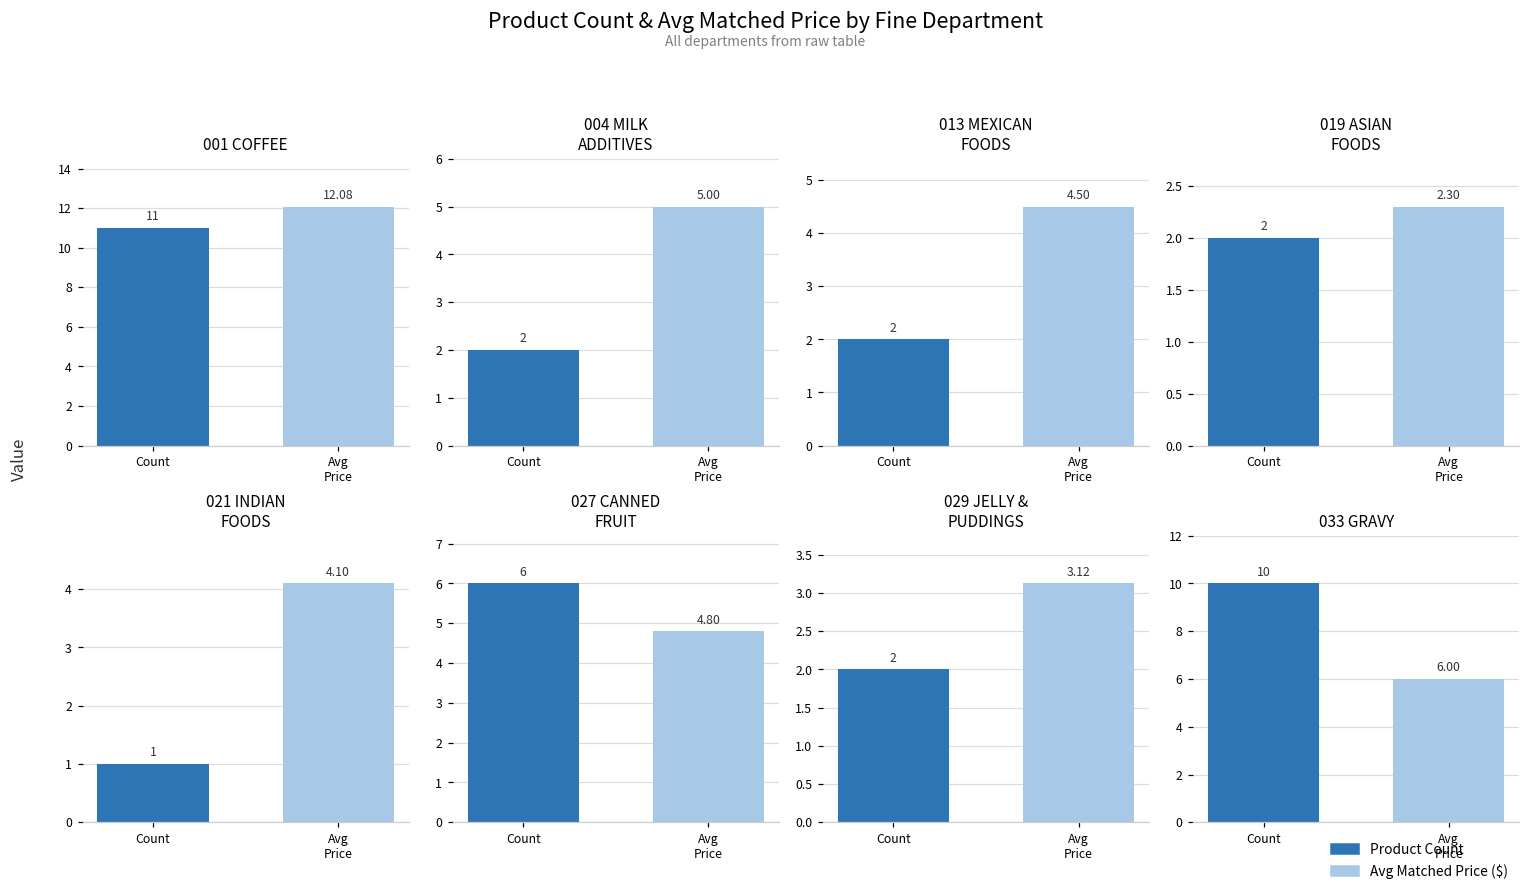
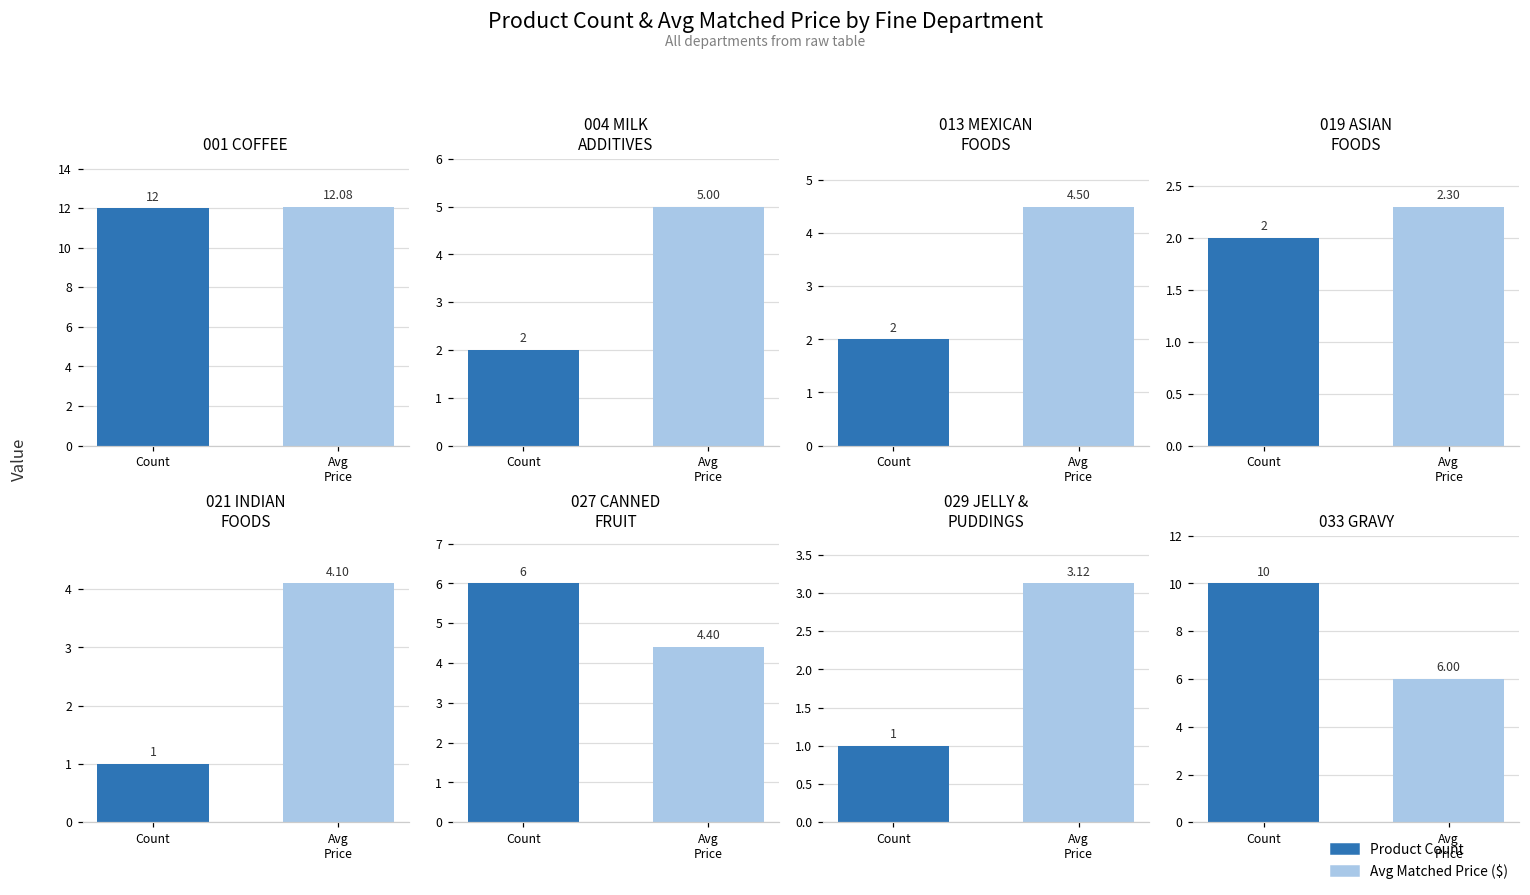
  {
    "001 COFFEE": {
-     "Count": 11,
+     "Count": 12,
      "Avg Price": 12.08
    },
    "004 MILK ADDITIVES": {
      "Count": 2,
      "Avg Price": 5.00
    },
    "013 MEXICAN FOODS": {
      "Count": 2,
      "Avg Price": 4.50
    },
    "019 ASIAN FOODS": {
      "Count": 2,
      "Avg Price": 2.30
    },
    "021 INDIAN FOODS": {
      "Count": 1,
      "Avg Price": 4.10
    },
    "027 CANNED FRUIT": {
      "Count": 6,
-     "Avg Price": 4.80
+     "Avg Price": 4.40
    },
    "029 JELLY & PUDDINGS": {
-     "Count": 2,
+     "Count": 1,
      "Avg Price": 3.12
    },
    "033 GRAVY": {
      "Count": 10,
      "Avg Price": 6.00
    }
  }
